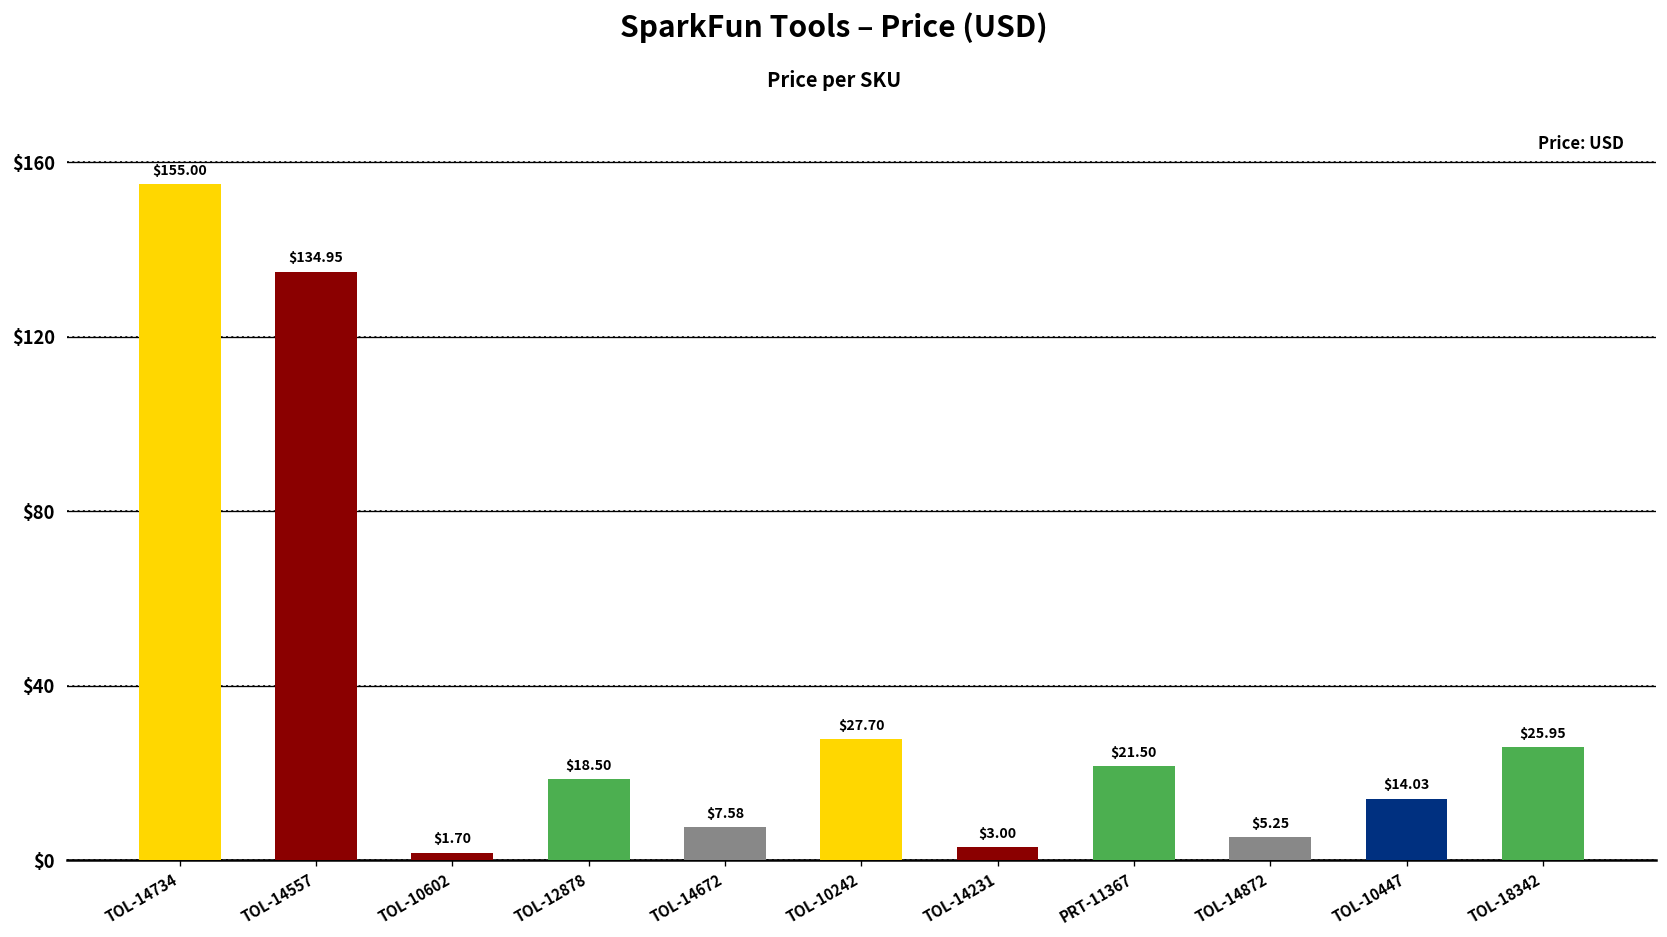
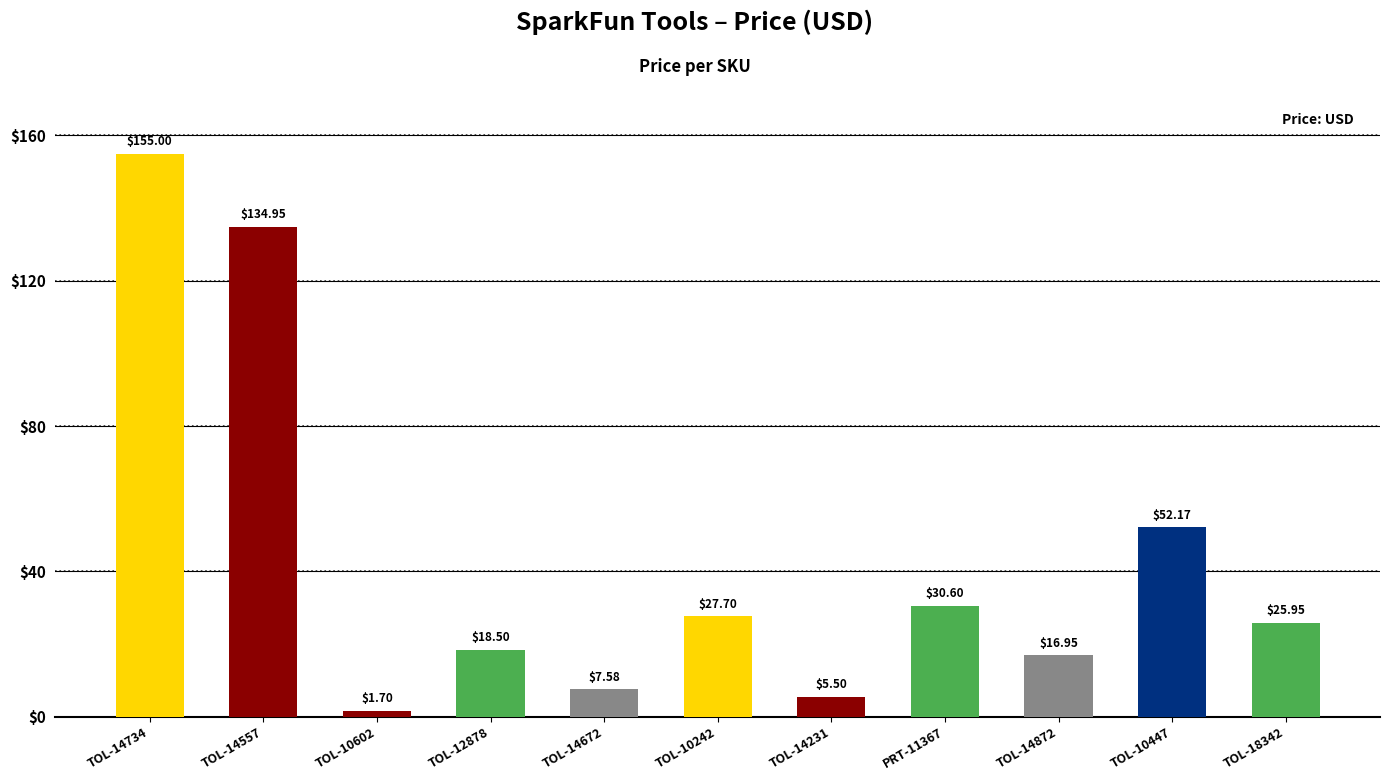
  {
    "TOL-14734": "$155.00",
    "TOL-14557": "$134.95",
    "TOL-10602": "$1.70",
    "TOL-12878": "$18.50",
    "TOL-14672": "$7.58",
    "TOL-10242": "$27.70",
-   "TOL-14231": "$3.00",
-   "PRT-11367": "$21.50",
-   "TOL-14872": "$5.25",
-   "TOL-10447": "$14.03",
+   "TOL-14231": "$5.50",
+   "PRT-11367": "$30.60",
+   "TOL-14872": "$16.95",
+   "TOL-10447": "$52.17",
    "TOL-18342": "$25.95"
  }
